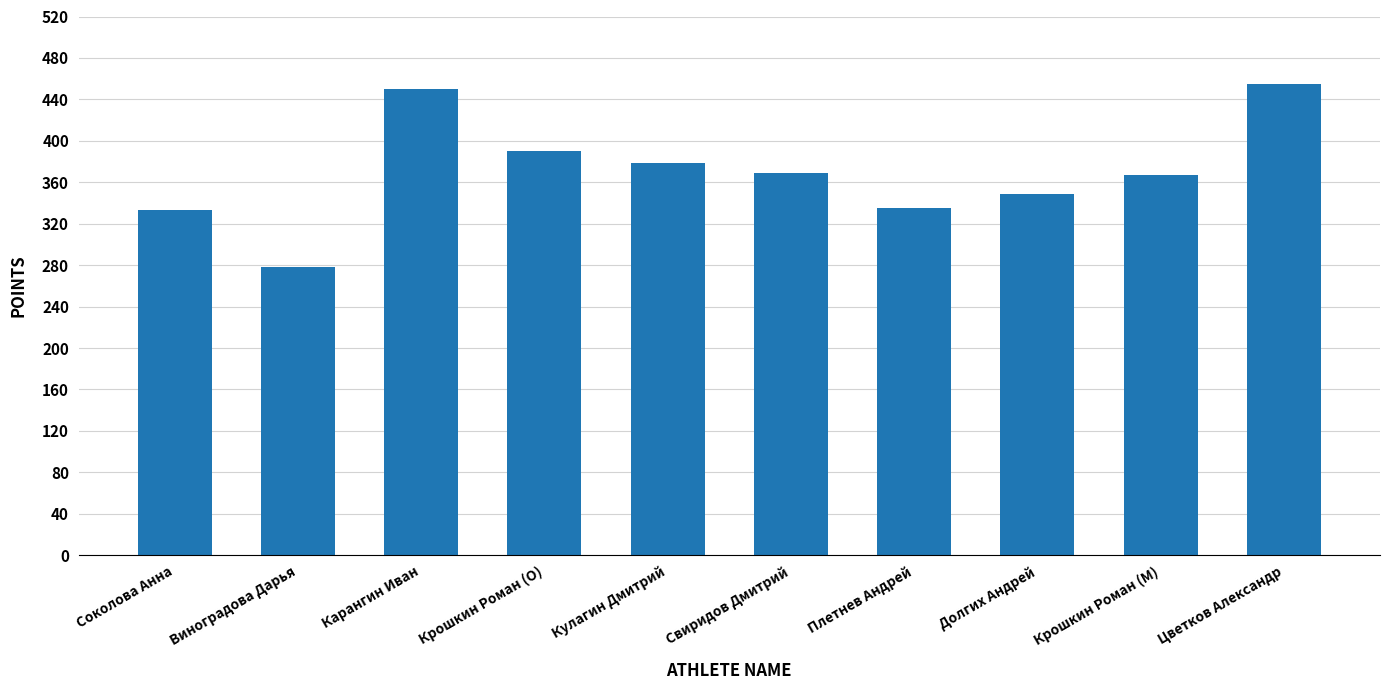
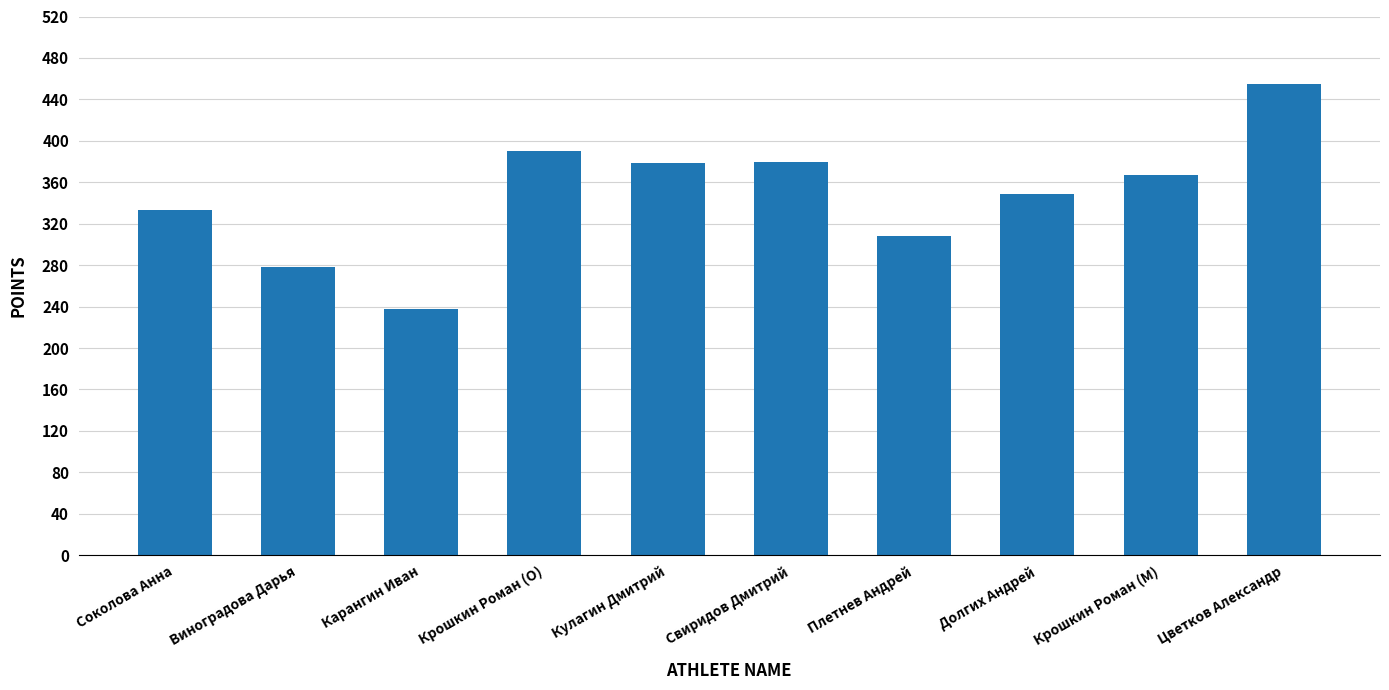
  {
    "Соколова Анна": 333,
    "Виноградова Дарья": 279,
-   "Карангин Иван": 450,
+   "Карангин Иван": 237,
    "Крошкин Роман (O)": 390,
    "Кулагин Дмитрий": 378,
-   "Свиридов Дмитрий": 369,
-   "Плетнев Андрей": 335,
+   "Свиридов Дмитрий": 380,
+   "Плетнев Андрей": 308,
    "Долгих Андрей": 349,
    "Крошкин Роман (M)": 367,
    "Цветков Александр": 455
  }
